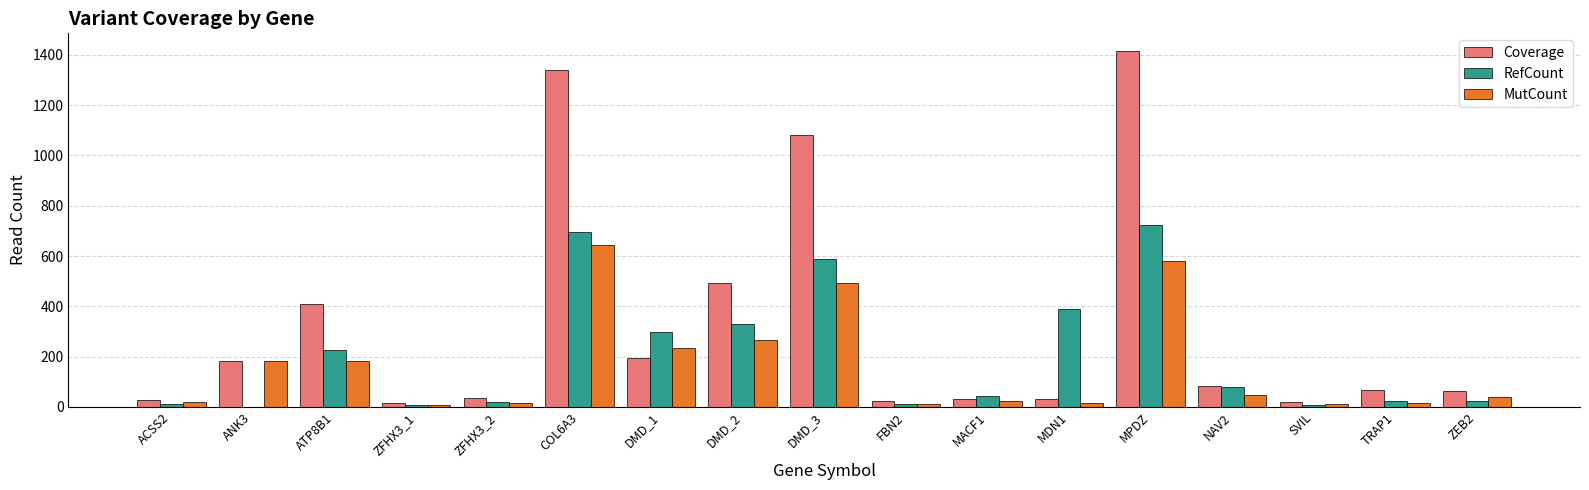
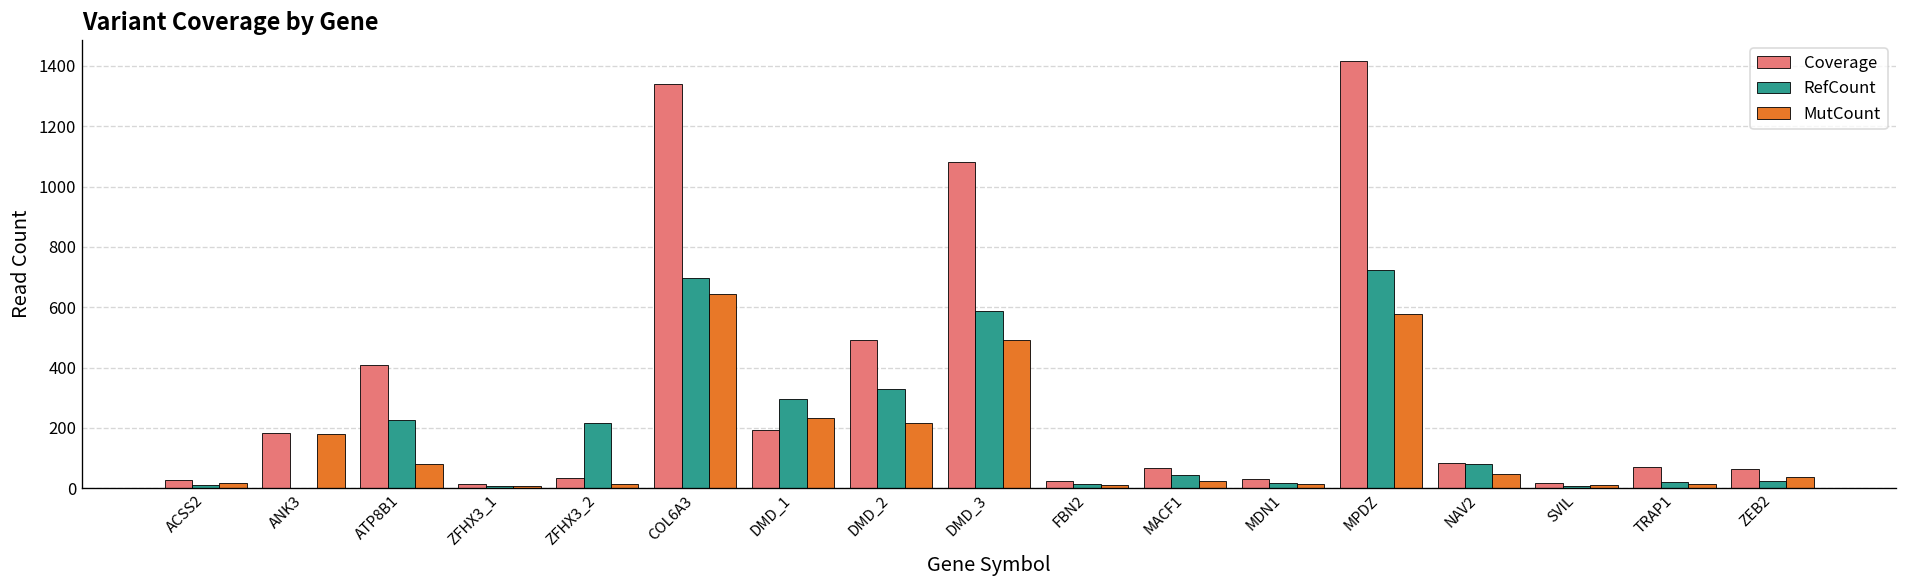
  {
    "Coverage": {
      "ACSS2": 30,
      "ANK3": 180,
      "ATP8B1": 410,
      "ZFHX3_1": 20,
      "ZFHX3_2": 30,
      "COL6A3": 1340,
      "DMD_1": 190,
      "DMD_2": 490,
      "DMD_3": 1080,
      "FBN2": 20,
-     "MACF1": 30,
+     "MACF1": 70,
      "MDN1": 30,
      "MPDZ": 1420,
      "NAV2": 80,
      "SVIL": 20,
      "TRAP1": 70,
      "ZEB2": 60
    },
    "RefCount": {
      "ACSS2": 10,
      "ATP8B1": 230,
-     "ZFHX3_2": 20,
+     "ZFHX3_2": 220,
      "COL6A3": 700,
      "DMD_1": 300,
      "DMD_2": 330,
      "DMD_3": 590,
      "FBN2": 10,
      "MACF1": 50,
-     "MDN1": 390,
+     "MDN1": 20,
      "MPDZ": 730,
      "NAV2": 80,
      "TRAP1": 20,
      "ZEB2": 30
    },
    "MutCount": {
      "ACSS2": 20,
      "ANK3": 180,
-     "ATP8B1": 180,
+     "ATP8B1": 80,
      "ZFHX3_2": 20,
      "COL6A3": 640,
      "DMD_1": 230,
-     "DMD_2": 270,
+     "DMD_2": 220,
      "DMD_3": 490,
      "FBN2": 10,
      "MACF1": 20,
      "MDN1": 10,
      "MPDZ": 580,
      "NAV2": 50,
      "SVIL": 10,
      "TRAP1": 10,
      "ZEB2": 40
    }
  }
